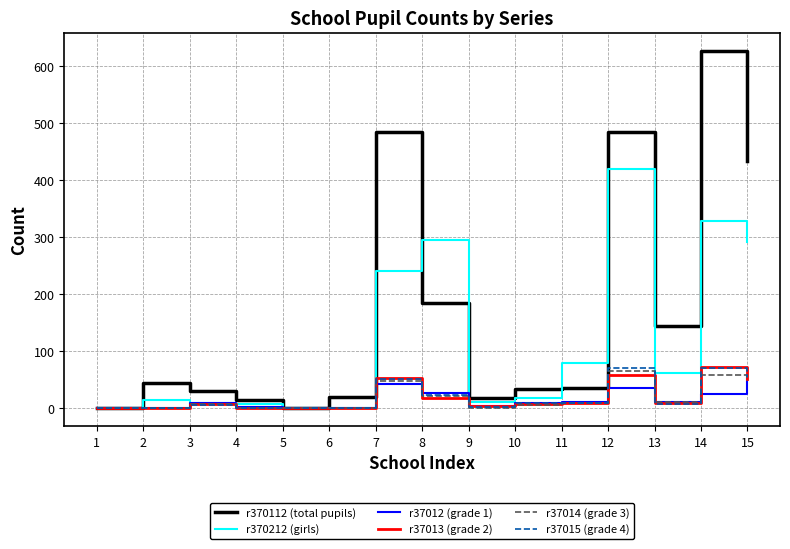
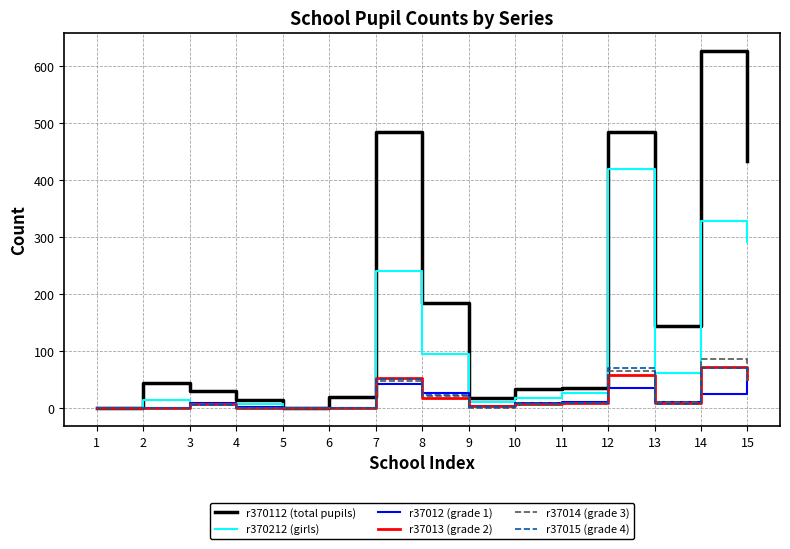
  {
    "r370112 (total pupils)": {
      "2": 50,
      "3": 30,
      "4": 20,
      "6": 20,
      "7": 490,
      "8": 190,
      "9": 20,
      "10": 30,
      "11": 40,
      "12": 490,
      "13": 150,
      "14": 630,
      "15": 430
    },
    "r370212 (girls)": {
      "2": 20,
      "4": 10,
      "7": 240,
-     "8": 300,
+     "8": 100,
      "9": 10,
      "10": 20,
-     "11": 80,
+     "11": 30,
      "12": 420,
      "13": 60,
      "14": 330,
      "15": 290
    },
    "r37012 (grade 1)": {
      "7": 40,
      "12": 40,
      "14": 30
    },
    "r37013 (grade 2)": {
      "12": 60
    },
    "r37014 (grade 3)": {
      "12": 70,
-     "14": 60
+     "14": 90
    },
    "r37015 (grade 4)": {
      "12": 70
    }
  }
